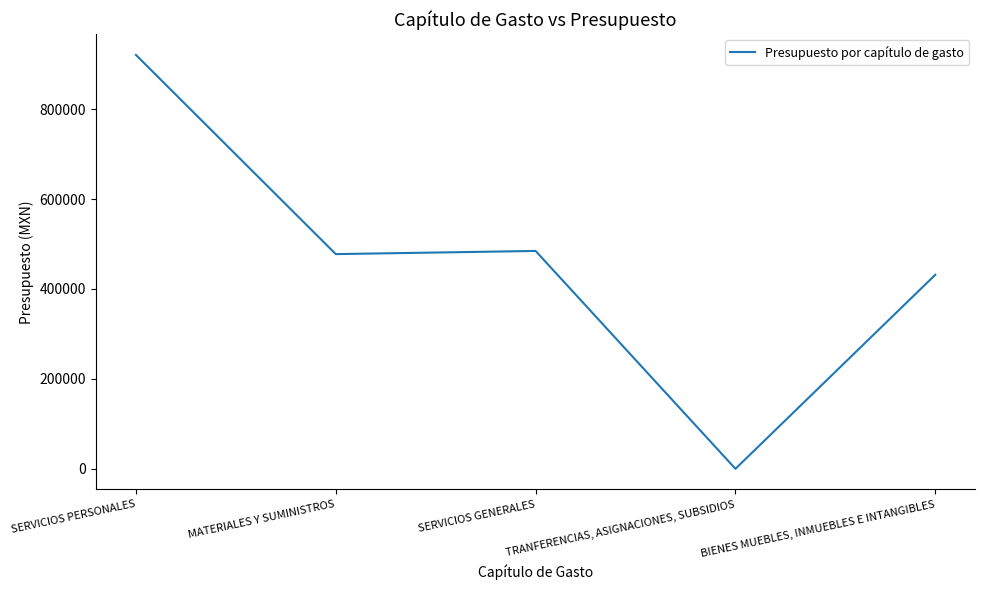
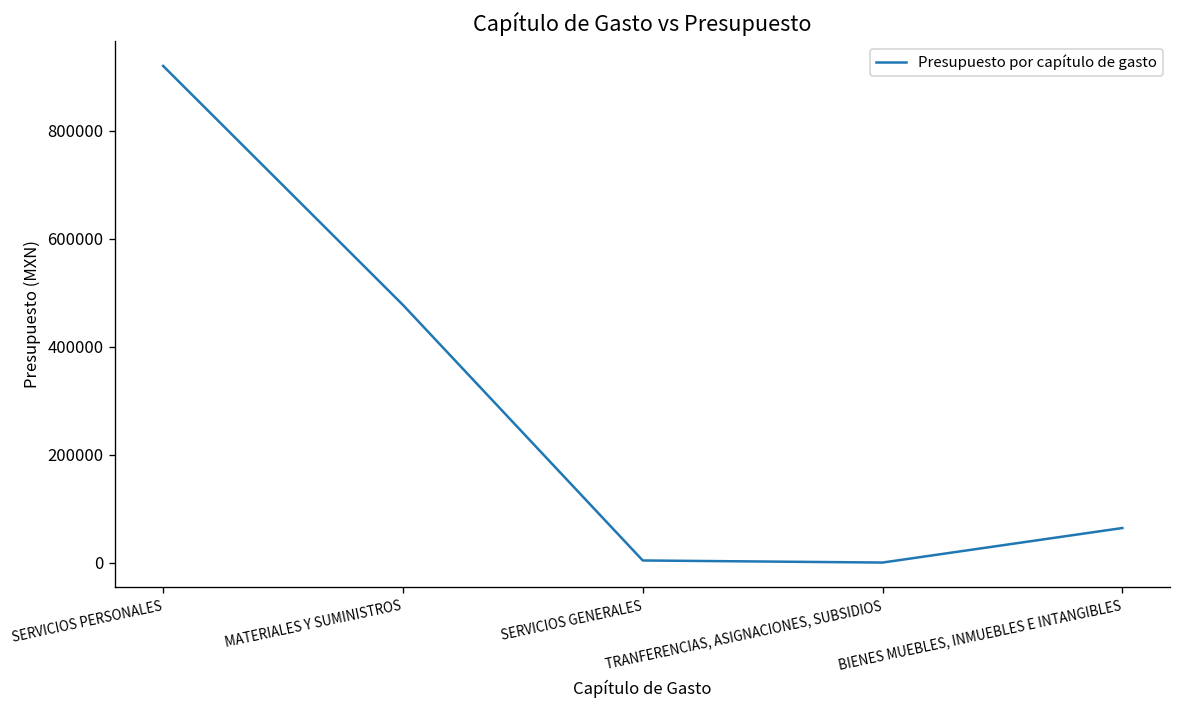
  {
    "SERVICIOS PERSONALES": 920000,
    "MATERIALES Y SUMINISTROS": 480000,
-   "SERVICIOS GENERALES": 480000,
+   "SERVICIOS GENERALES": 0,
    "TRANFERENCIAS, ASIGNACIONES, SUBSIDIOS": 0,
-   "BIENES MUEBLES, INMUEBLES E INTANGIBLES": 430000
+   "BIENES MUEBLES, INMUEBLES E INTANGIBLES": 60000
  }
